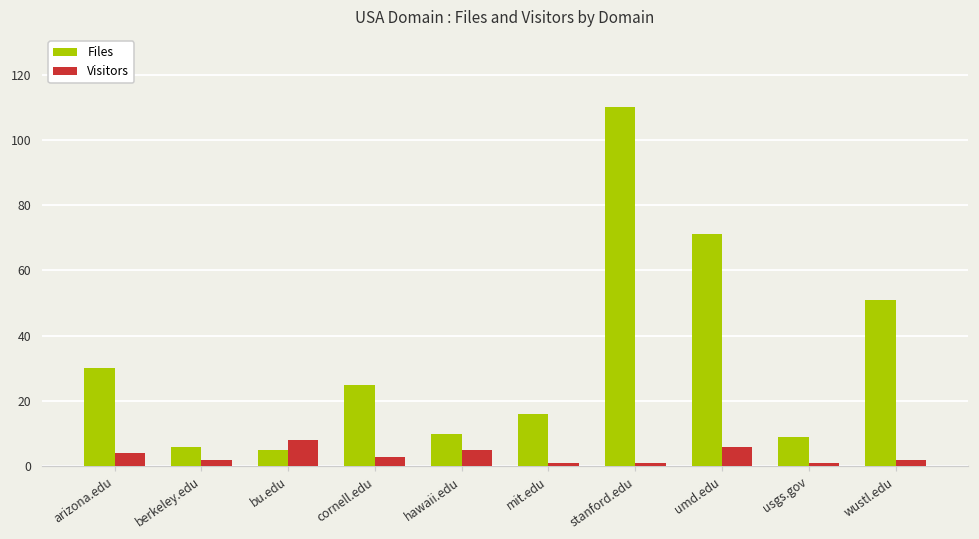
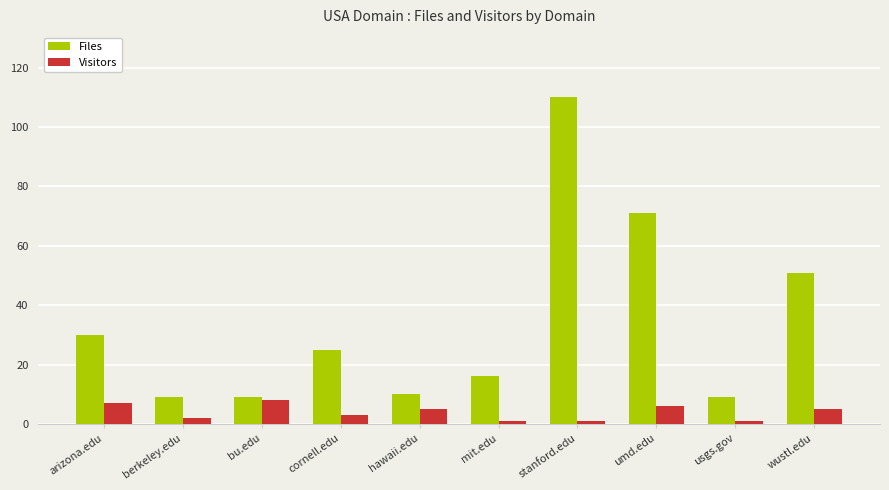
  {
    "Files": {
      "arizona.edu": 30,
-     "berkeley.edu": 6,
-     "bu.edu": 5,
+     "berkeley.edu": 9,
+     "bu.edu": 9,
      "cornell.edu": 25,
      "hawaii.edu": 10,
      "mit.edu": 16,
      "stanford.edu": 110,
      "umd.edu": 71,
      "usgs.gov": 9,
      "wustl.edu": 51
    },
    "Visitors": {
-     "arizona.edu": 4,
+     "arizona.edu": 7,
      "berkeley.edu": 2,
      "bu.edu": 8,
      "cornell.edu": 3,
      "hawaii.edu": 5,
      "mit.edu": 1,
      "stanford.edu": 1,
      "umd.edu": 6,
      "usgs.gov": 1,
-     "wustl.edu": 2
+     "wustl.edu": 5
    }
  }
